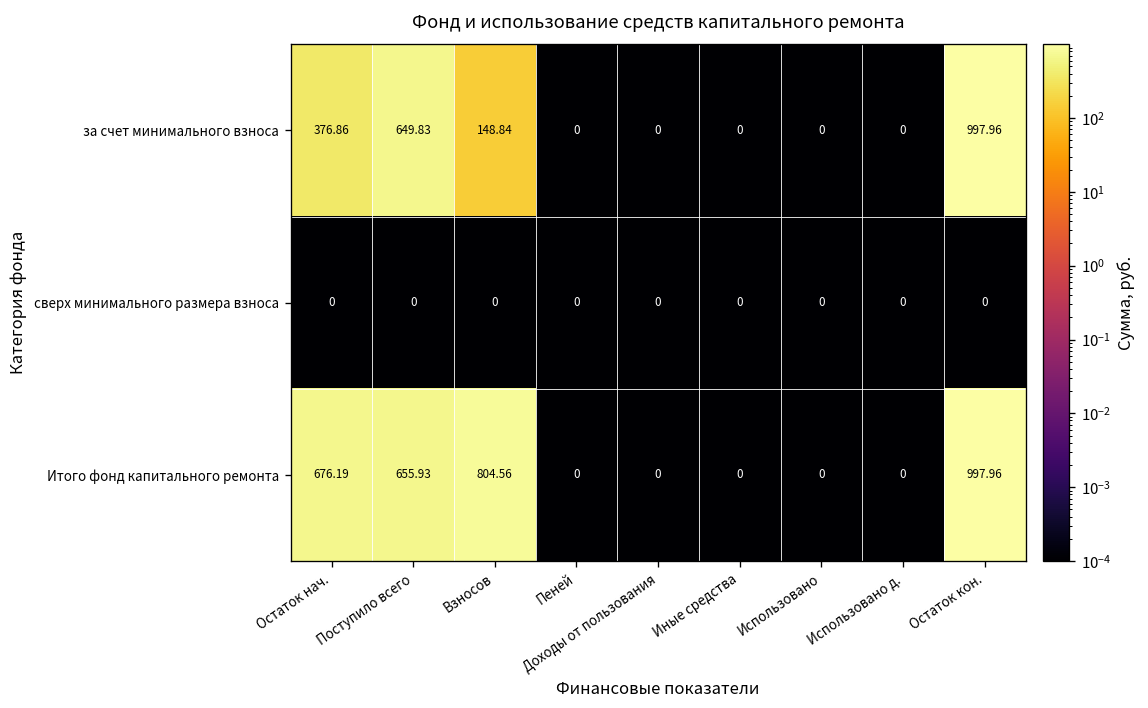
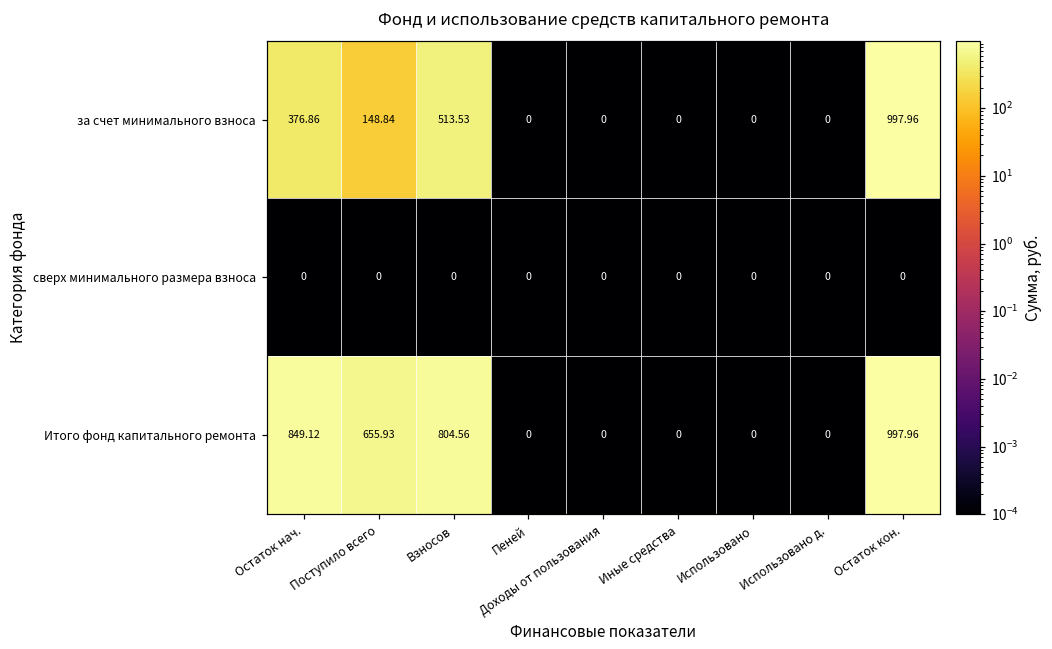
  {
    "за счет минимального взноса": {
      "Остаток нач.": 376.86,
-     "Поступило всего": 649.83,
-     "Взносов": 148.84,
+     "Поступило всего": 148.84,
+     "Взносов": 513.53,
      "Пеней": 0,
      "Доходы от пользования": 0,
      "Иные средства": 0,
      "Использовано": 0,
      "Использовано д.": 0,
      "Остаток кон.": 997.96
    },
    "сверх минимального размера взноса": {
      "Остаток нач.": 0,
      "Поступило всего": 0,
      "Взносов": 0,
      "Пеней": 0,
      "Доходы от пользования": 0,
      "Иные средства": 0,
      "Использовано": 0,
      "Использовано д.": 0,
      "Остаток кон.": 0
    },
    "Итого фонд капитального ремонта": {
-     "Остаток нач.": 676.19,
+     "Остаток нач.": 849.12,
      "Поступило всего": 655.93,
      "Взносов": 804.56,
      "Пеней": 0,
      "Доходы от пользования": 0,
      "Иные средства": 0,
      "Использовано": 0,
      "Использовано д.": 0,
      "Остаток кон.": 997.96
    }
  }
